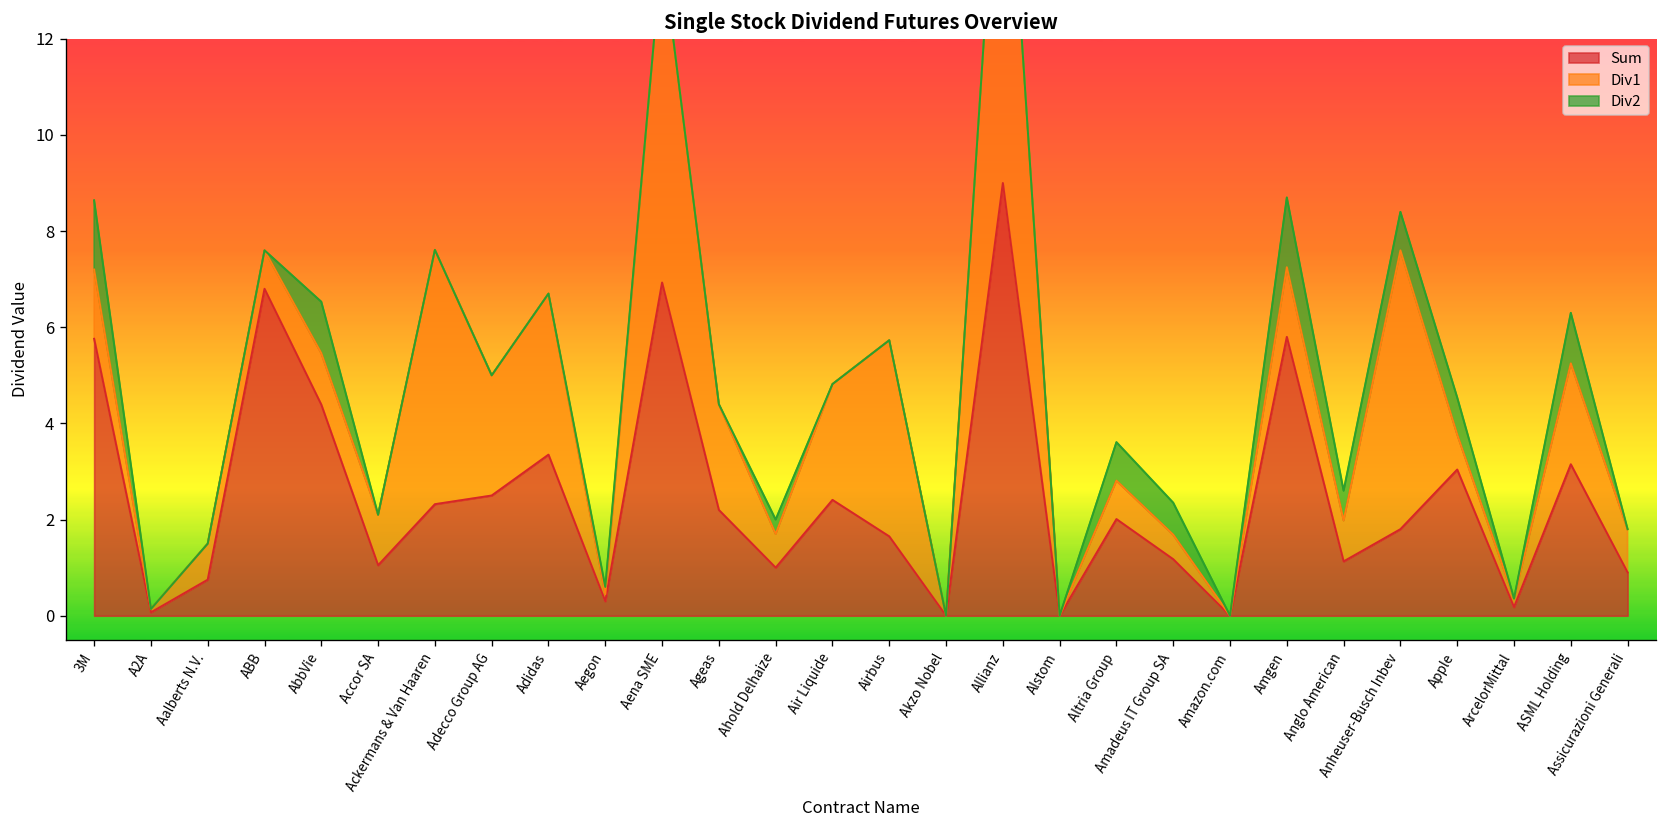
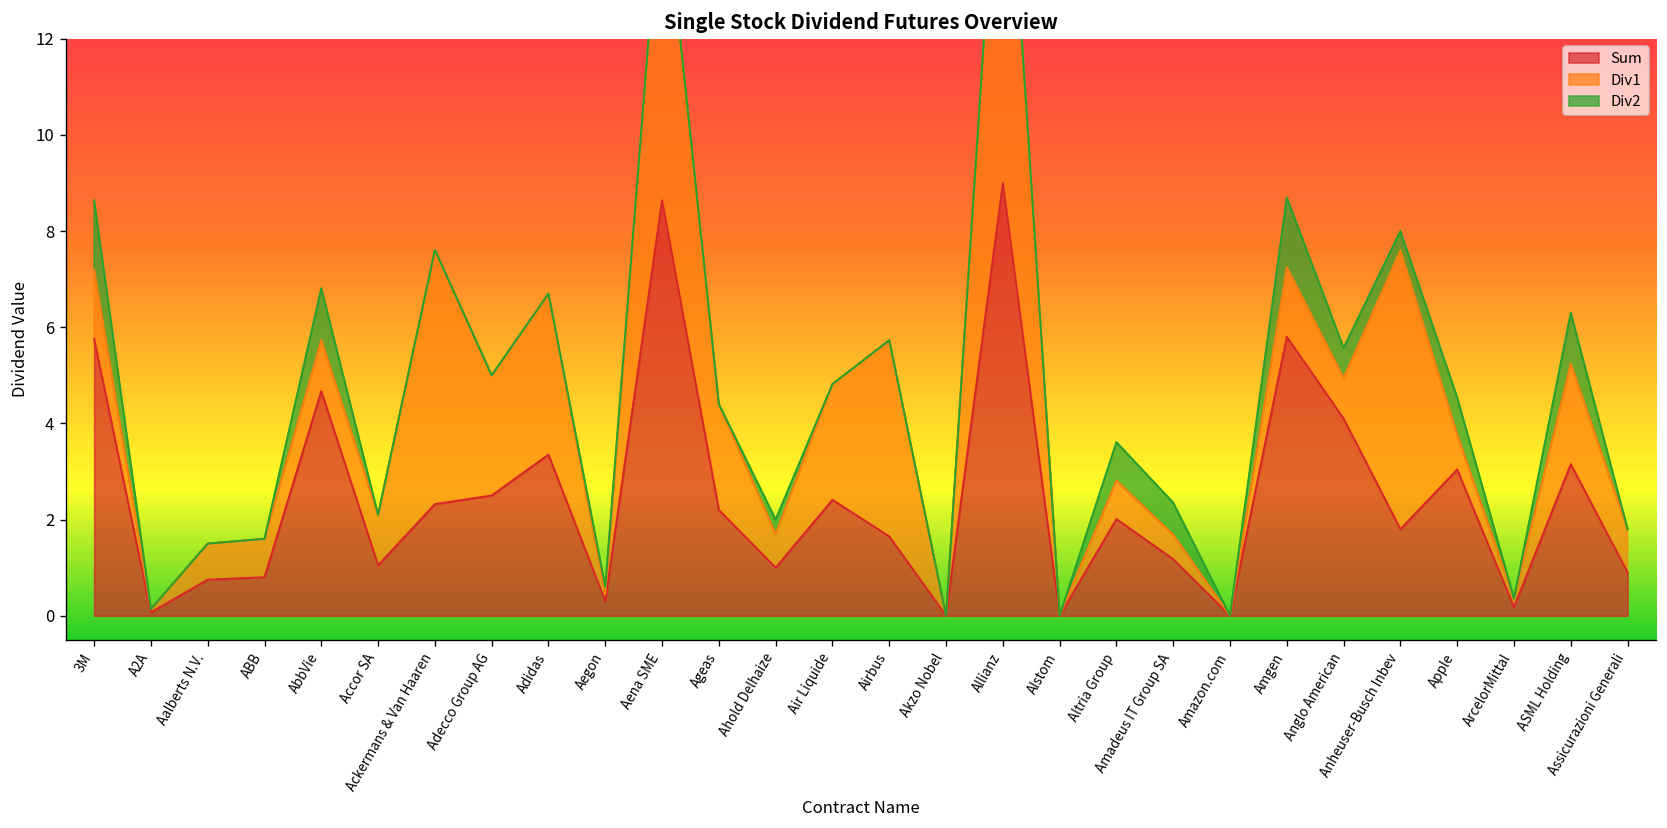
  {
    "Sum": {
      "3M": 5.8,
      "A2A": 0.1,
      "Aalberts N.V.": 0.8,
-     "ABB": 6.8,
-     "AbbVie": 4.4,
+     "ABB": 0.8,
+     "AbbVie": 4.7,
      "Accor SA": 1.1,
      "Ackermans & Van Haaren": 2.3,
      "Adecco Group AG": 2.5,
      "Adidas": 3.4,
      "Aegon": 0.3,
-     "Aena SME": 6.9,
+     "Aena SME": 8.6,
      "Ageas": 2.2,
      "Ahold Delhaize": 1.0,
      "Air Liquide": 2.4,
      "Airbus": 1.7,
      "Allianz": 9.0,
      "Altria Group": 2.0,
      "Amadeus IT Group SA": 1.2,
      "Amgen": 5.8,
-     "Anglo American": 1.1,
+     "Anglo American": 4.1,
      "Anheuser-Busch Inbev": 1.8,
      "Apple": 3.0,
      "ArcelorMittal": 0.2,
      "ASML Holding": 3.2,
      "Assicurazioni Generali": 0.9
    },
    "Div1": {
      "3M": 1.4,
      "AbbVie": 1.1,
      "Aegon": 0.1,
      "Ahold Delhaize": 0.7,
      "Altria Group": 0.8,
      "Amadeus IT Group SA": 0.5,
      "Amgen": 1.5,
      "Anglo American": 0.9,
      "Anheuser-Busch Inbev": 5.8,
      "Apple": 0.7,
      "ASML Holding": 2.1
    },
    "Div2": {
      "3M": 1.4,
      "AbbVie": 1.1,
      "Aegon": 0.2,
      "Ahold Delhaize": 0.3,
      "Altria Group": 0.8,
      "Amadeus IT Group SA": 0.7,
      "Amgen": 1.4,
      "Anglo American": 0.6,
-     "Anheuser-Busch Inbev": 0.8,
+     "Anheuser-Busch Inbev": 0.4,
      "Apple": 0.8,
      "ASML Holding": 1.0
    }
  }
